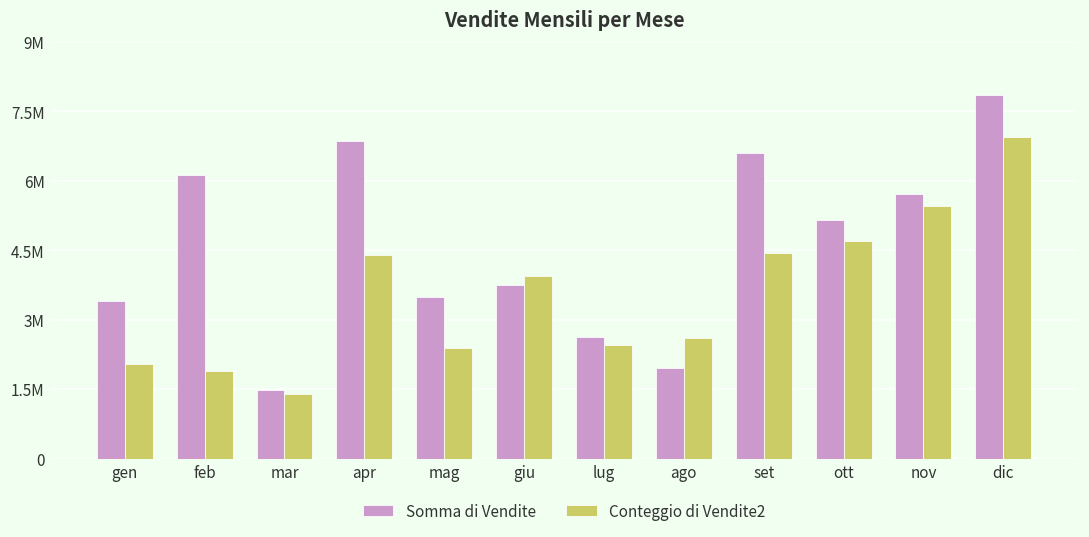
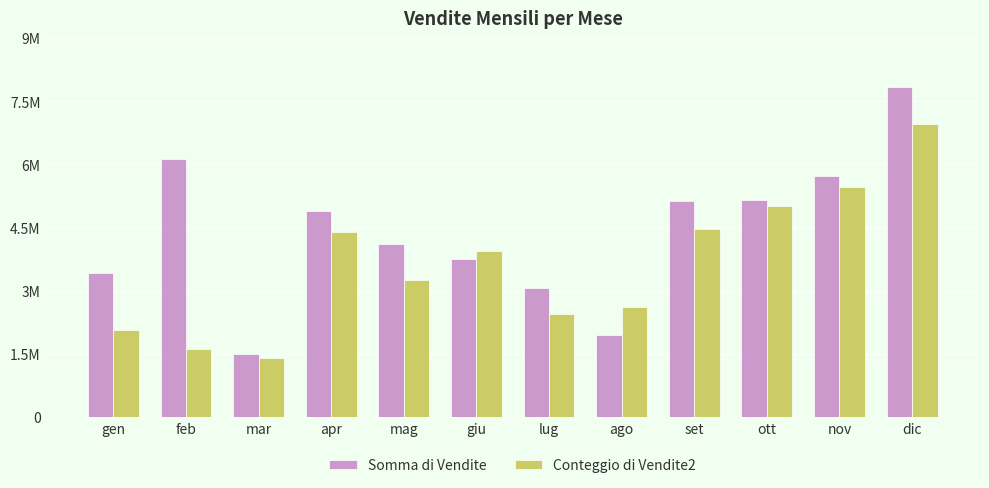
  {
    "Somma di Vendite": {
      "gen": 3400000,
      "feb": 6100000,
      "mar": 1500000,
-     "apr": 6900000,
-     "mag": 3500000,
+     "apr": 4900000,
+     "mag": 4100000,
      "giu": 3800000,
-     "lug": 2600000,
+     "lug": 3100000,
      "ago": 1900000,
-     "set": 6600000,
+     "set": 5100000,
      "ott": 5100000,
      "nov": 5700000,
      "dic": 7800000
    },
    "Conteggio di Vendite2": {
      "gen": 2100000,
-     "feb": 1900000,
+     "feb": 1600000,
      "mar": 1400000,
      "apr": 4400000,
-     "mag": 2400000,
+     "mag": 3300000,
      "giu": 4000000,
      "lug": 2500000,
      "ago": 2600000,
      "set": 4500000,
-     "ott": 4700000,
+     "ott": 5000000,
      "nov": 5500000,
      "dic": 7000000
    }
  }
